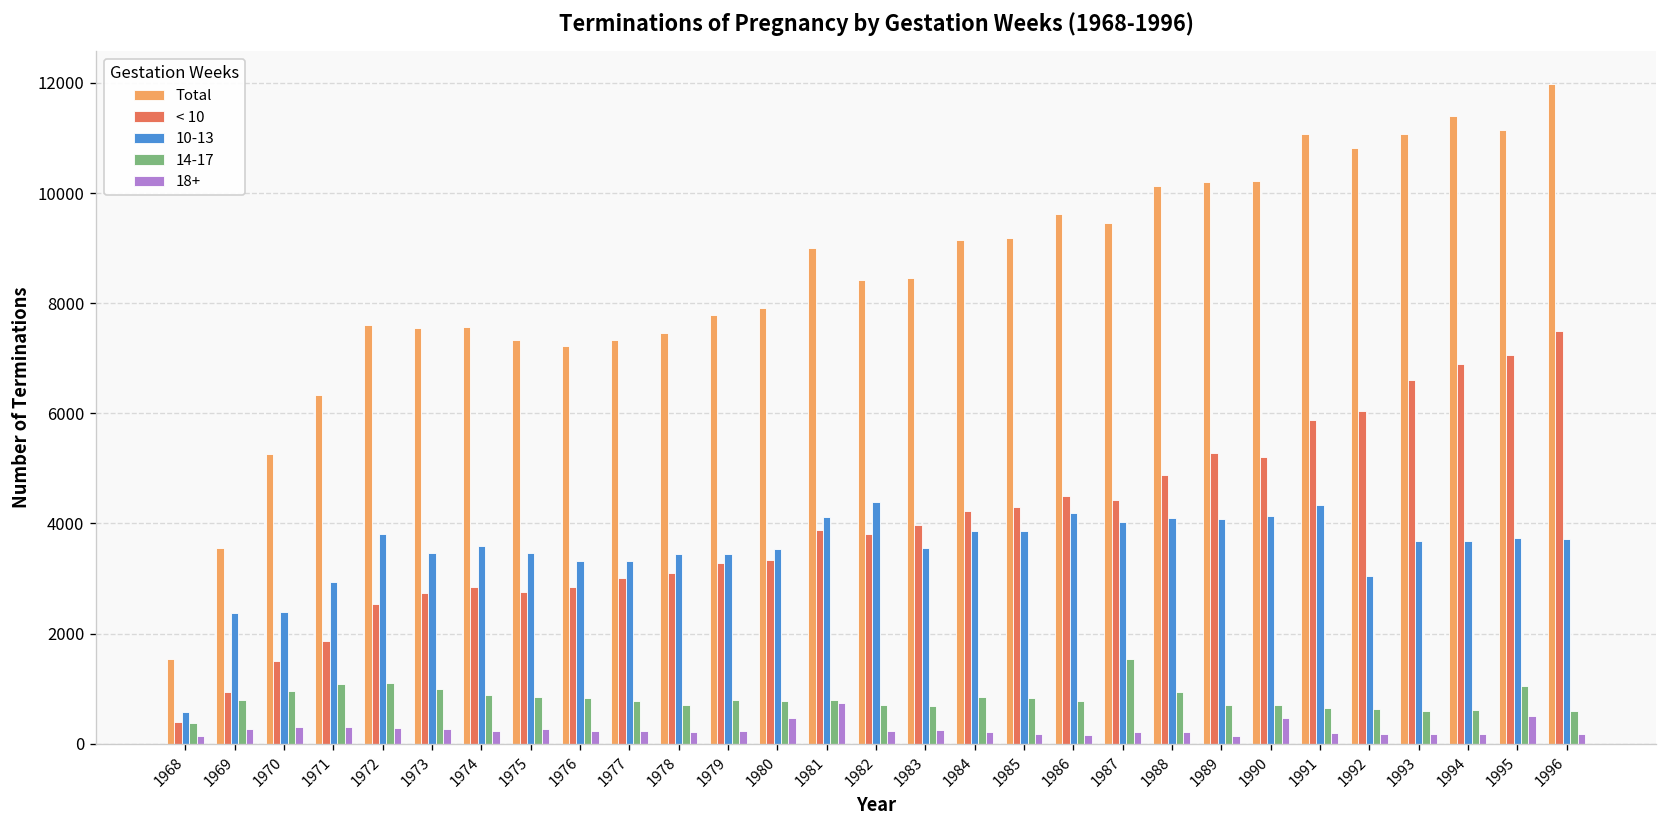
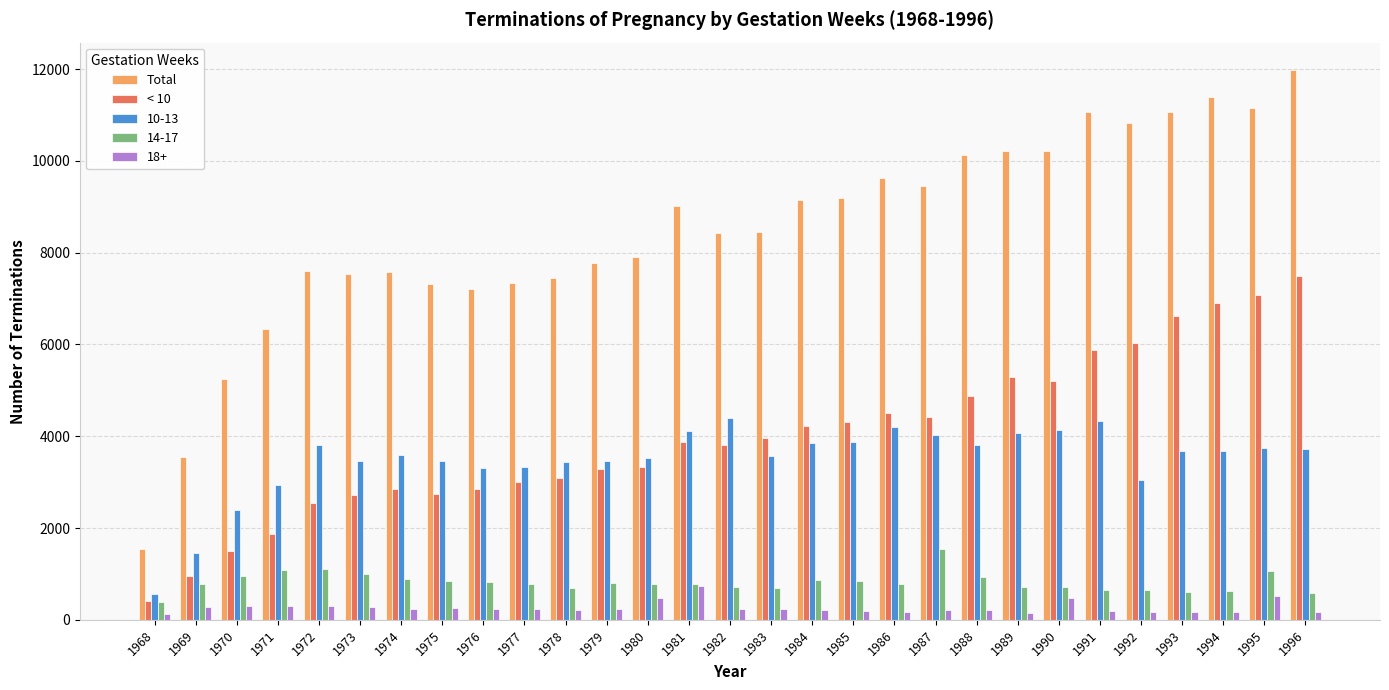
  {
    "10-13": {
      "1968": 600,
-     "1969": 2400,
+     "1969": 1500,
      "1970": 2400,
      "1971": 2900,
      "1972": 3800,
      "1973": 3500,
      "1974": 3600,
      "1975": 3500,
      "1976": 3300,
      "1977": 3300,
      "1978": 3400,
      "1979": 3500,
      "1980": 3500,
      "1981": 4100,
      "1982": 4400,
      "1983": 3600,
      "1984": 3900,
      "1985": 3900,
      "1986": 4200,
      "1987": 4000,
-     "1988": 4100,
+     "1988": 3800,
      "1989": 4100,
      "1990": 4100,
      "1991": 4300,
      "1992": 3000,
      "1993": 3700,
      "1994": 3700,
      "1995": 3700,
      "1996": 3700
    },
    "14-17": {
      "1968": 400,
      "1969": 800,
      "1970": 1000,
      "1971": 1100,
      "1972": 1100,
      "1973": 1000,
      "1974": 900,
      "1975": 800,
      "1976": 800,
      "1977": 800,
      "1978": 700,
      "1979": 800,
      "1980": 800,
      "1981": 800,
      "1982": 700,
      "1983": 700,
      "1984": 900,
      "1985": 800,
      "1986": 800,
      "1987": 1500,
      "1988": 900,
      "1989": 700,
      "1990": 700,
      "1991": 700,
      "1992": 600,
      "1993": 600,
      "1994": 600,
      "1995": 1100,
      "1996": 600
    },
    "18+": {
      "1968": 100,
      "1969": 300,
      "1970": 300,
      "1971": 300,
      "1972": 300,
      "1973": 300,
      "1974": 200,
      "1975": 300,
      "1976": 200,
      "1977": 200,
      "1978": 200,
      "1979": 200,
      "1980": 500,
      "1981": 700,
      "1982": 200,
      "1983": 200,
      "1984": 200,
      "1985": 200,
      "1986": 200,
      "1987": 200,
      "1988": 200,
      "1989": 100,
      "1990": 500,
      "1991": 200,
      "1992": 200,
      "1993": 200,
      "1994": 200,
      "1995": 500,
      "1996": 200
    }
  }
